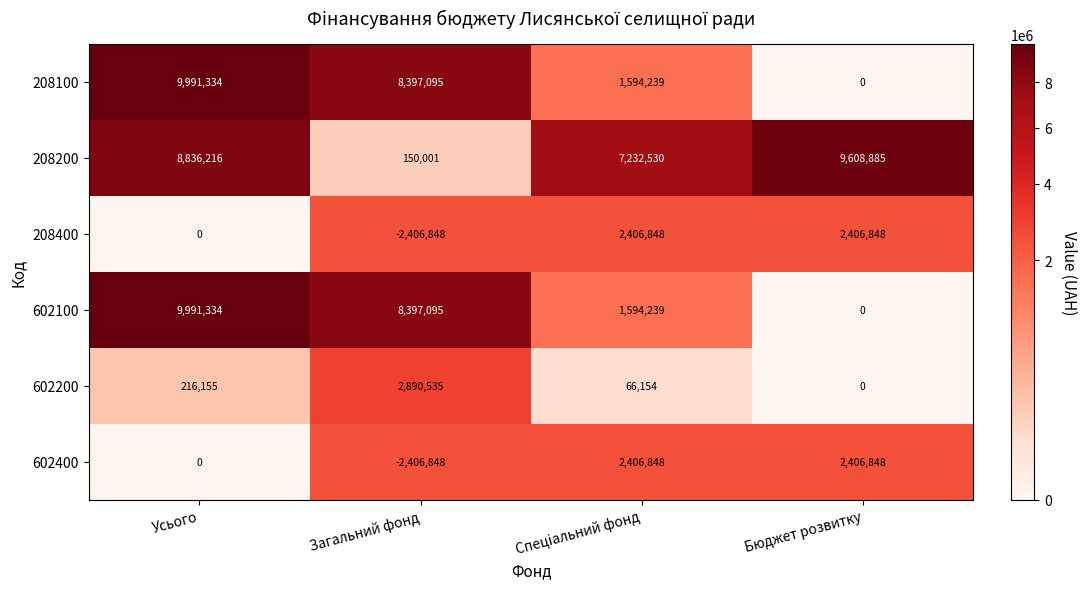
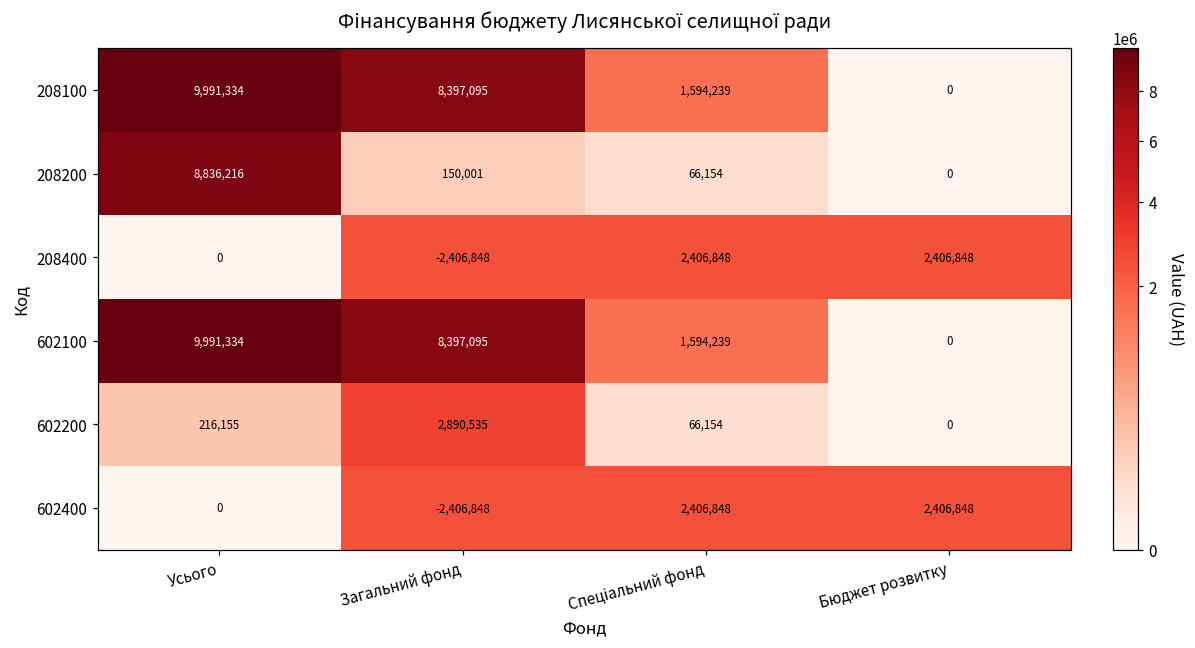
  {
    "208100": {
      "Усього": "9,991,334",
      "Загальний фонд": "8,397,095",
      "Спеціальний фонд": "1,594,239",
      "Бюджет розвитку": "0"
    },
    "208200": {
      "Усього": "8,836,216",
      "Загальний фонд": "150,001",
-     "Спеціальний фонд": "7,232,530",
-     "Бюджет розвитку": "9,608,885"
+     "Спеціальний фонд": "66,154",
+     "Бюджет розвитку": "0"
    },
    "208400": {
      "Усього": "0",
      "Загальний фонд": "-2,406,848",
      "Спеціальний фонд": "2,406,848",
      "Бюджет розвитку": "2,406,848"
    },
    "602100": {
      "Усього": "9,991,334",
      "Загальний фонд": "8,397,095",
      "Спеціальний фонд": "1,594,239",
      "Бюджет розвитку": "0"
    },
    "602200": {
      "Усього": "216,155",
      "Загальний фонд": "2,890,535",
      "Спеціальний фонд": "66,154",
      "Бюджет розвитку": "0"
    },
    "602400": {
      "Усього": "0",
      "Загальний фонд": "-2,406,848",
      "Спеціальний фонд": "2,406,848",
      "Бюджет розвитку": "2,406,848"
    }
  }
